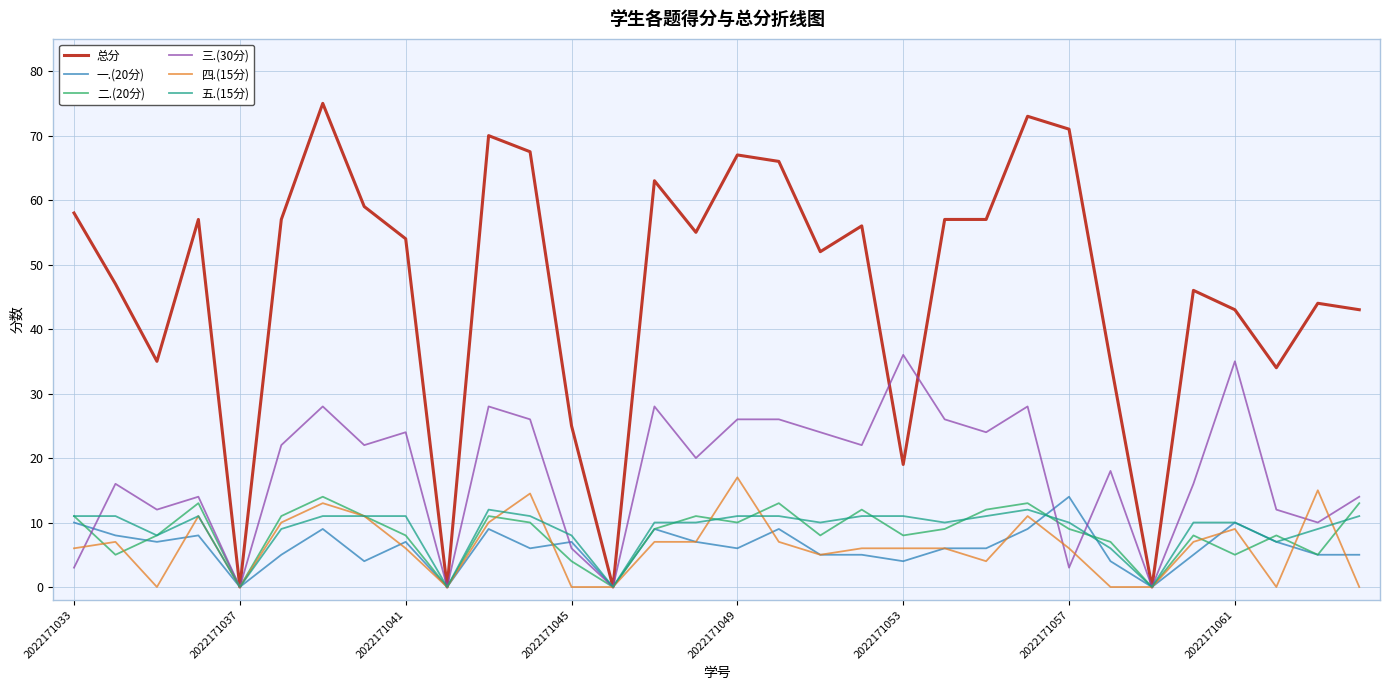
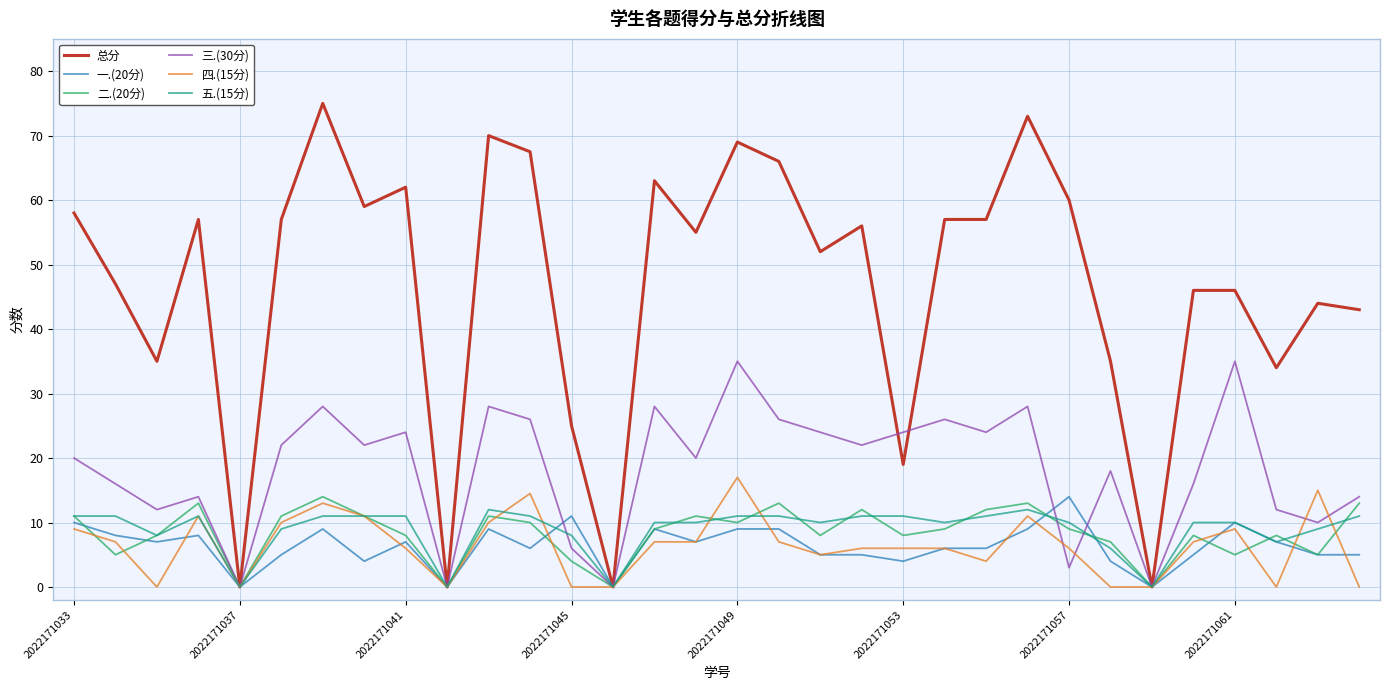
  {
    "总分": {
      "2022171033": 58,
-     "2022171041": 54,
+     "2022171041": 62,
      "2022171045": 25,
-     "2022171049": 67,
+     "2022171049": 69,
      "2022171053": 19,
-     "2022171057": 71,
-     "2022171061": 43
+     "2022171057": 60,
+     "2022171061": 46
    },
    "一.(20分)": {
      "2022171033": 10,
      "2022171041": 7,
-     "2022171045": 7,
-     "2022171049": 6,
+     "2022171045": 11,
+     "2022171049": 9,
      "2022171053": 4,
      "2022171057": 14
    },
    "三.(30分)": {
-     "2022171033": 3,
+     "2022171033": 20,
      "2022171041": 24,
      "2022171045": 6,
-     "2022171049": 26,
-     "2022171053": 36,
+     "2022171049": 35,
+     "2022171053": 24,
      "2022171057": 3,
      "2022171061": 35
    },
    "四.(15分)": {
-     "2022171033": 6,
+     "2022171033": 9,
      "2022171041": 6,
      "2022171045": 0,
      "2022171049": 17,
      "2022171053": 6,
      "2022171057": 6,
      "2022171061": 9
    }
  }
